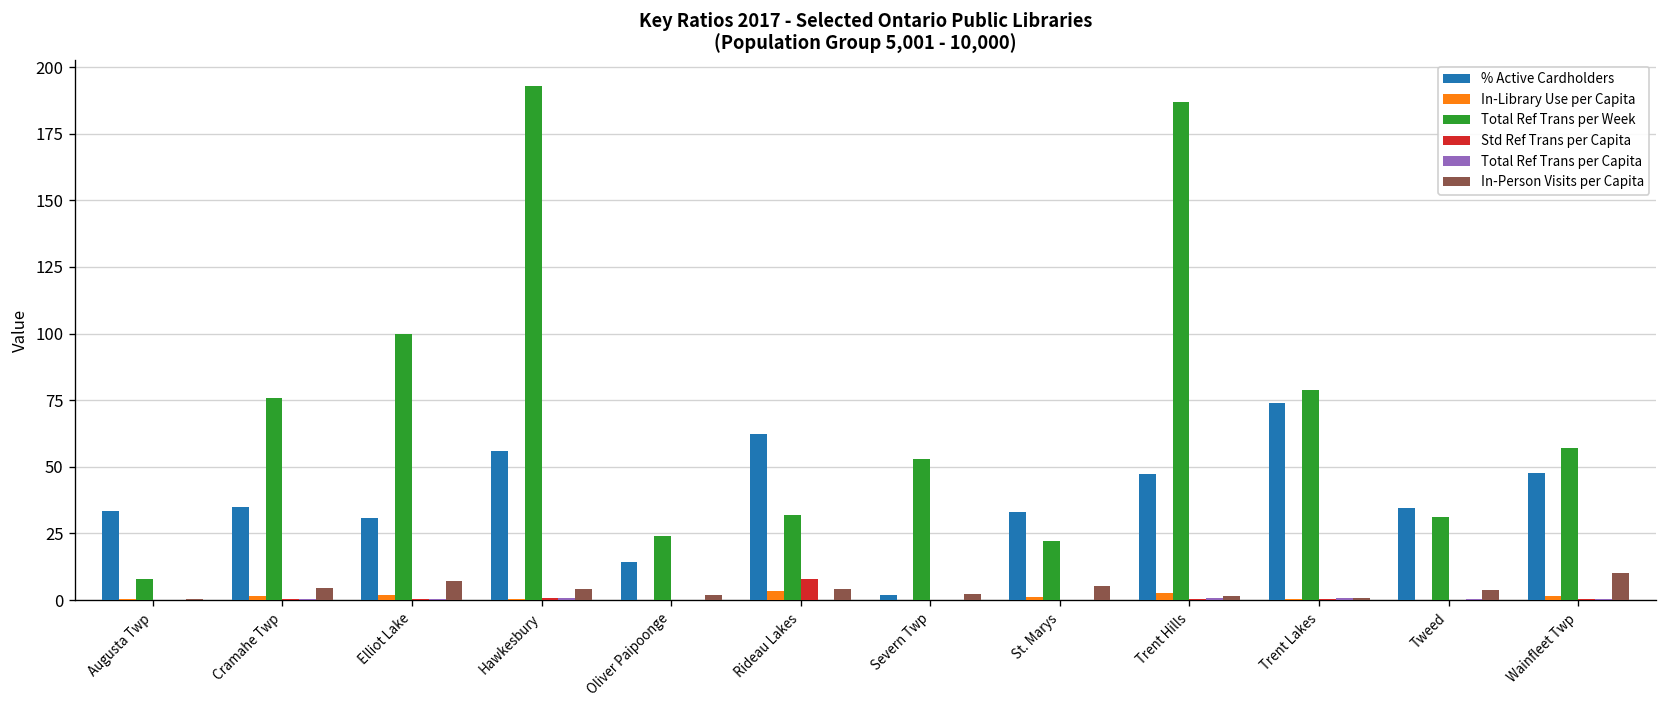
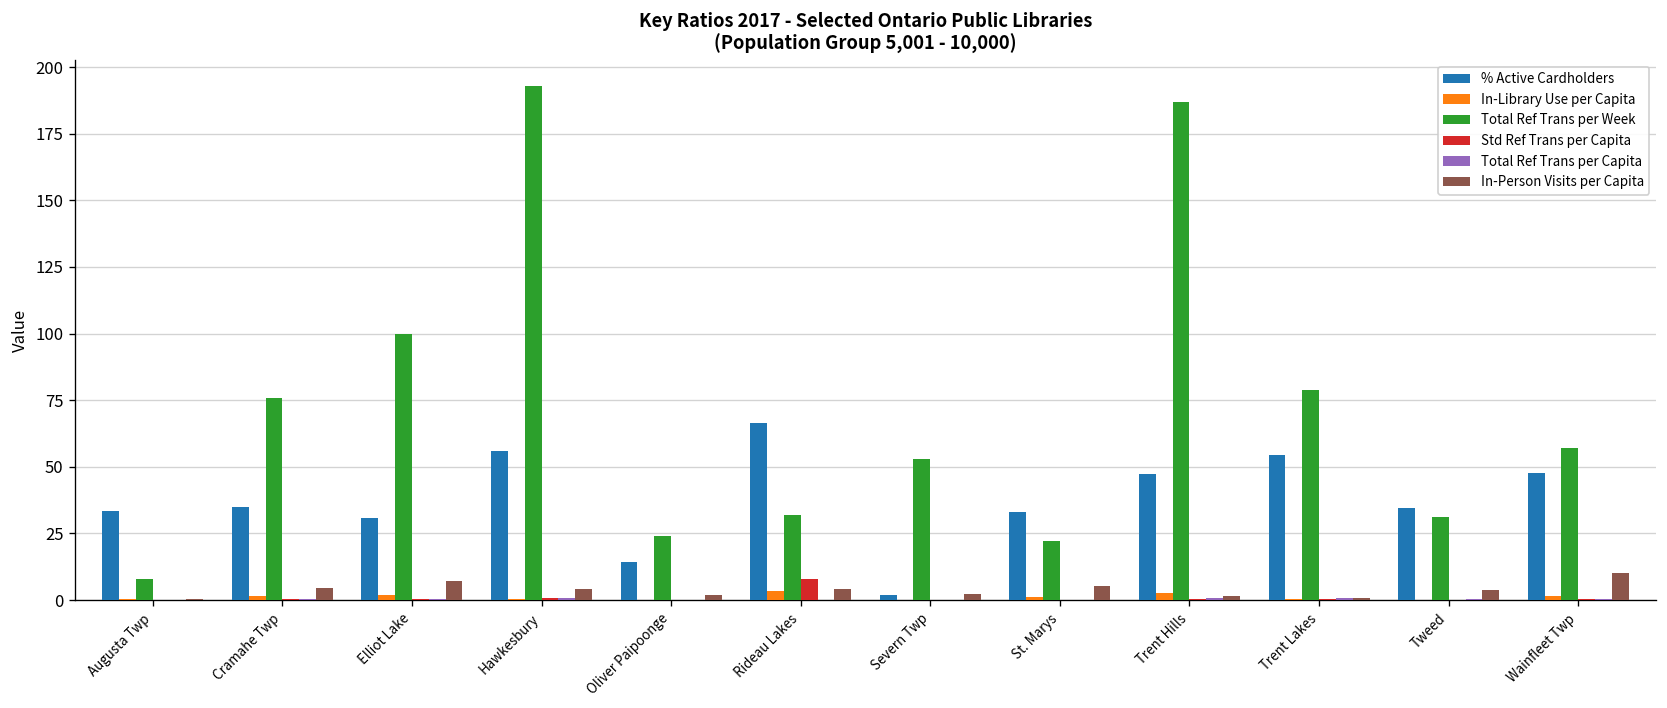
  {
    "% Active Cardholders": {
      "Augusta Twp": 33,
      "Cramahe Twp": 35,
      "Elliot Lake": 31,
      "Hawkesbury": 56,
      "Oliver Paipoonge": 14,
-     "Rideau Lakes": 62,
+     "Rideau Lakes": 67,
      "Severn Twp": 2,
      "St. Marys": 33,
      "Trent Hills": 47,
-     "Trent Lakes": 74,
+     "Trent Lakes": 54,
      "Tweed": 35,
      "Wainfleet Twp": 48
    },
    "In-Library Use per Capita": {
      "Cramahe Twp": 2,
      "Elliot Lake": 2,
      "Rideau Lakes": 3,
      "St. Marys": 1,
      "Trent Hills": 3,
      "Wainfleet Twp": 1
    },
    "Total Ref Trans per Week": {
      "Augusta Twp": 8,
      "Cramahe Twp": 76,
      "Elliot Lake": 100,
      "Hawkesbury": 193,
      "Oliver Paipoonge": 24,
      "Rideau Lakes": 32,
      "Severn Twp": 53,
      "St. Marys": 22,
      "Trent Hills": 187,
      "Trent Lakes": 79,
      "Tweed": 31,
      "Wainfleet Twp": 57
    },
    "Std Ref Trans per Capita": {
      "Rideau Lakes": 8
    },
    "In-Person Visits per Capita": {
      "Cramahe Twp": 4,
      "Elliot Lake": 7,
      "Hawkesbury": 4,
      "Oliver Paipoonge": 2,
      "Rideau Lakes": 4,
      "Severn Twp": 2,
      "St. Marys": 5,
      "Trent Hills": 2,
      "Tweed": 4,
      "Wainfleet Twp": 10
    }
  }
